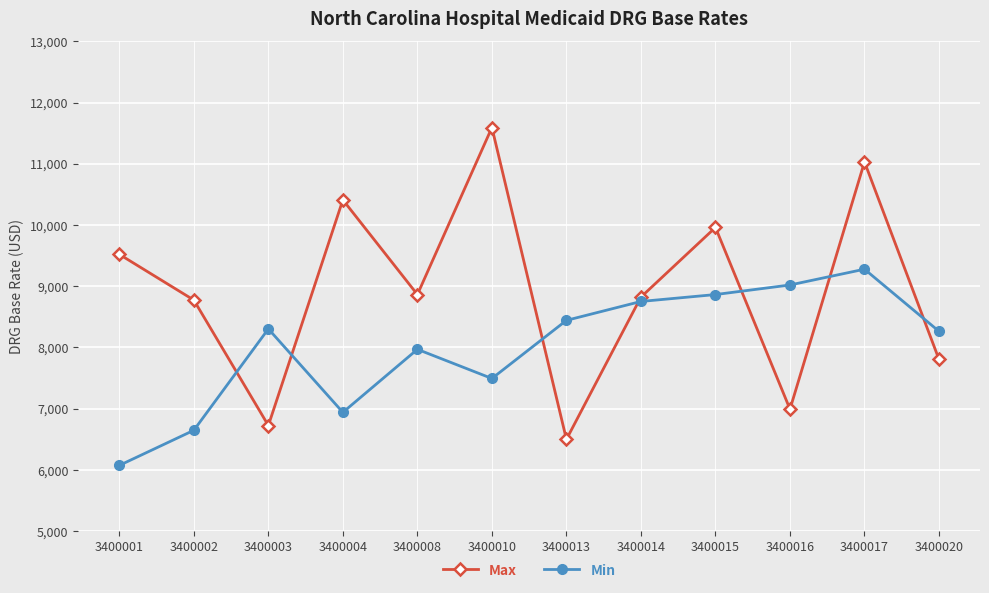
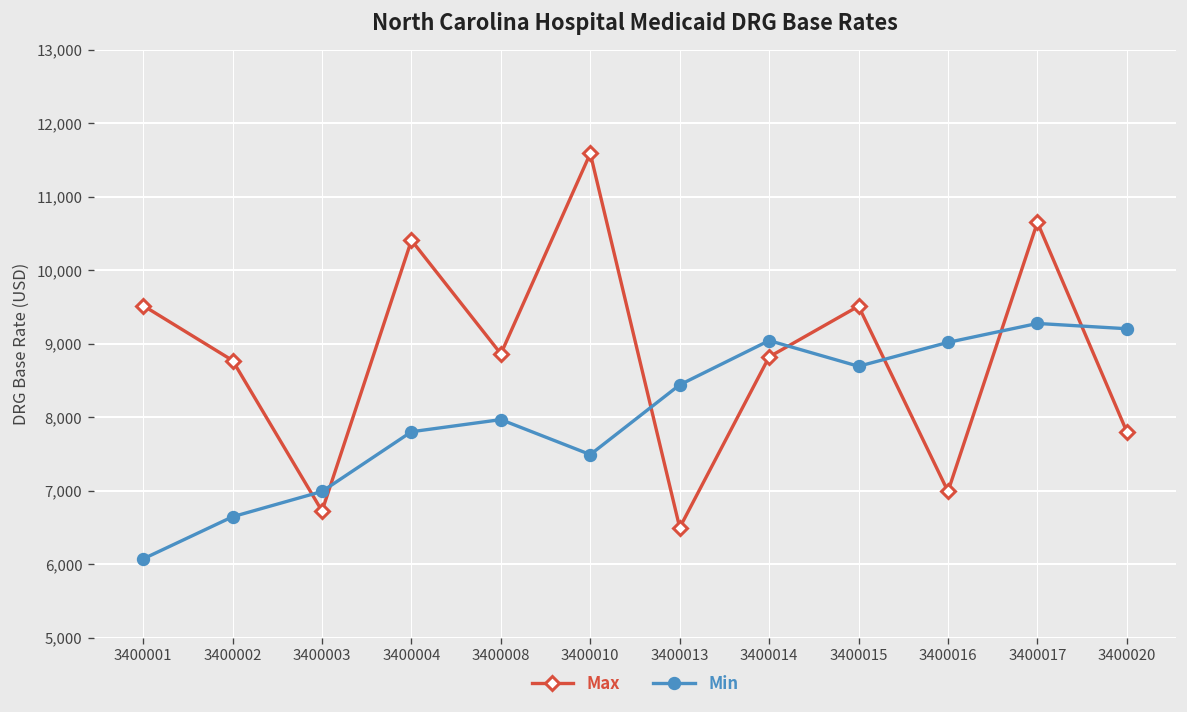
  {
    "Max": {
      "3400001": "9,500",
      "3400002": "8,800",
      "3400003": "6,700",
      "3400004": "10,400",
      "3400008": "8,900",
      "3400010": "11,600",
      "3400013": "6,500",
      "3400014": "8,800",
-     "3400015": "10,000",
+     "3400015": "9,500",
      "3400016": "7,000",
-     "3400017": "11,000",
+     "3400017": "10,700",
      "3400020": "7,800"
    },
    "Min": {
      "3400001": "6,100",
      "3400002": "6,600",
-     "3400003": "8,300",
-     "3400004": "6,900",
+     "3400003": "7,000",
+     "3400004": "7,800",
      "3400008": "8,000",
      "3400010": "7,500",
      "3400013": "8,400",
-     "3400014": "8,800",
-     "3400015": "8,900",
+     "3400014": "9,000",
+     "3400015": "8,700",
      "3400016": "9,000",
      "3400017": "9,300",
-     "3400020": "8,300"
+     "3400020": "9,200"
    }
  }
